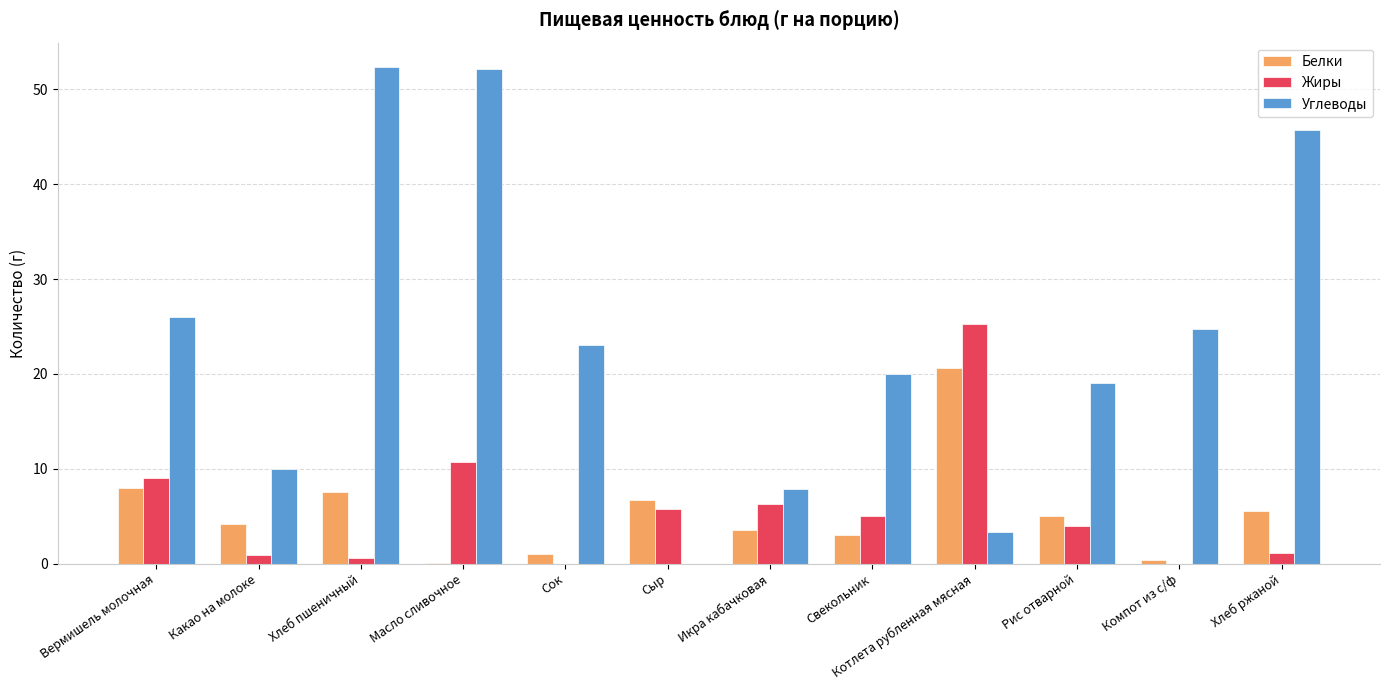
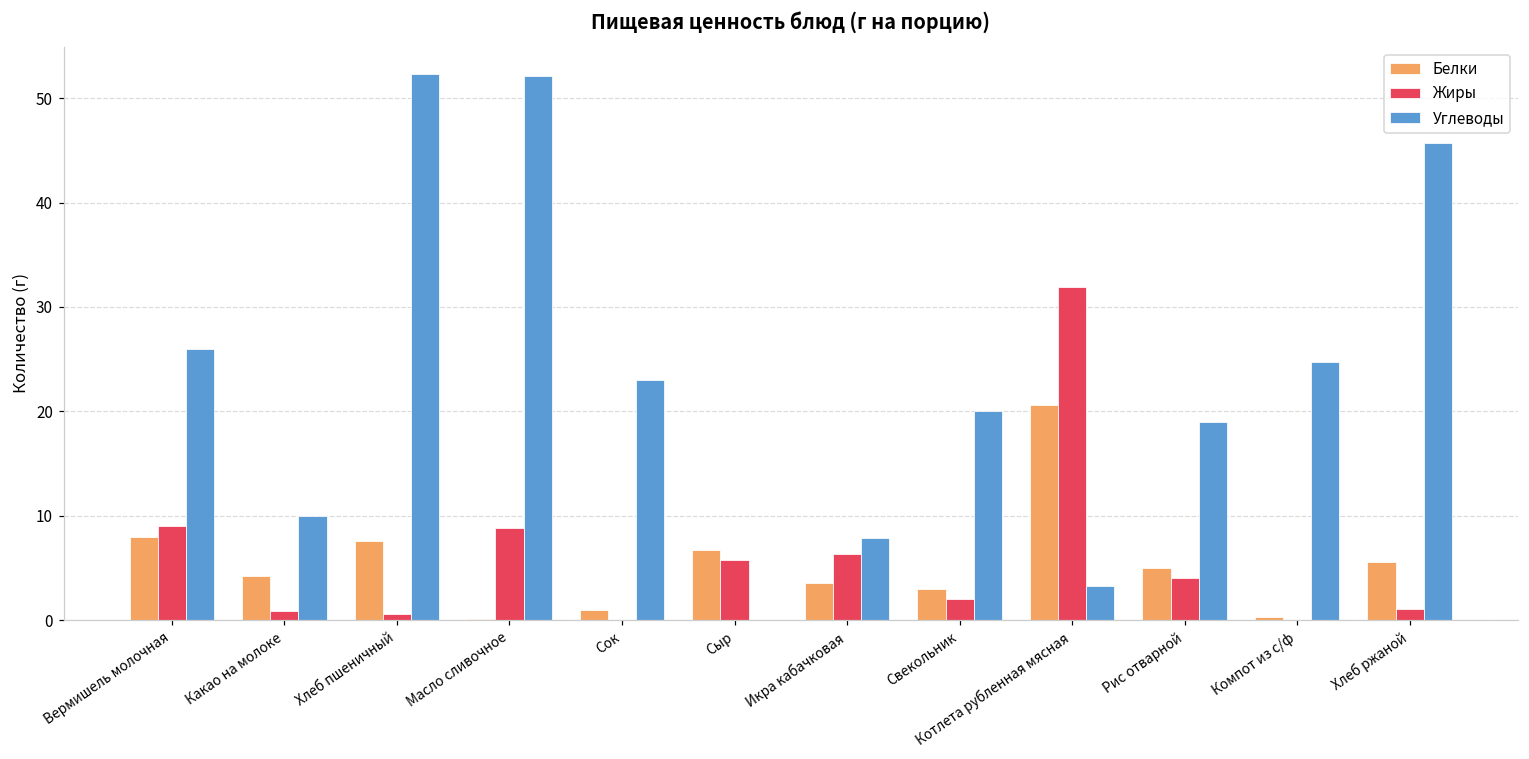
  {
    "Белки": {
      "Вермишель молочная": 8,
      "Какао на молоке": 4,
      "Хлеб пшеничный": 8,
      "Сок": 1,
      "Сыр": 7,
      "Икра кабачковая": 4,
      "Свекольник": 3,
      "Котлета рубленная мясная": 21,
      "Рис отварной": 5,
      "Компот из с/ф": 0,
      "Хлеб ржаной": 6
    },
    "Жиры": {
      "Вермишель молочная": 9,
      "Какао на молоке": 1,
      "Хлеб пшеничный": 1,
-     "Масло сливочное": 11,
+     "Масло сливочное": 9,
      "Сок": 0,
      "Сыр": 6,
      "Икра кабачковая": 6,
-     "Свекольник": 5,
-     "Котлета рубленная мясная": 25,
+     "Свекольник": 2,
+     "Котлета рубленная мясная": 32,
      "Рис отварной": 4,
      "Компот из с/ф": 0,
      "Хлеб ржаной": 1
    },
    "Углеводы": {
      "Вермишель молочная": 26,
      "Какао на молоке": 10,
      "Хлеб пшеничный": 52,
      "Масло сливочное": 52,
      "Сок": 23,
      "Сыр": 0,
      "Икра кабачковая": 8,
      "Свекольник": 20,
      "Котлета рубленная мясная": 3,
      "Рис отварной": 19,
      "Компот из с/ф": 25,
      "Хлеб ржаной": 46
    }
  }
